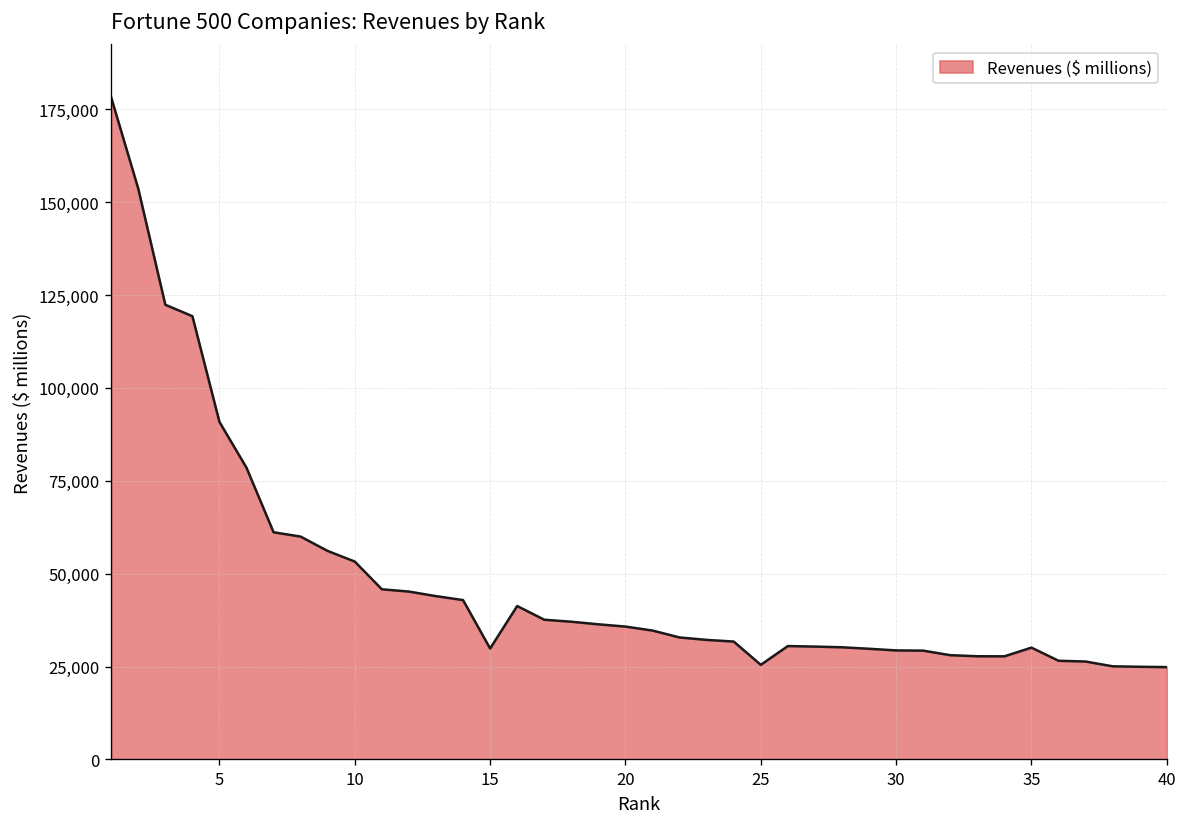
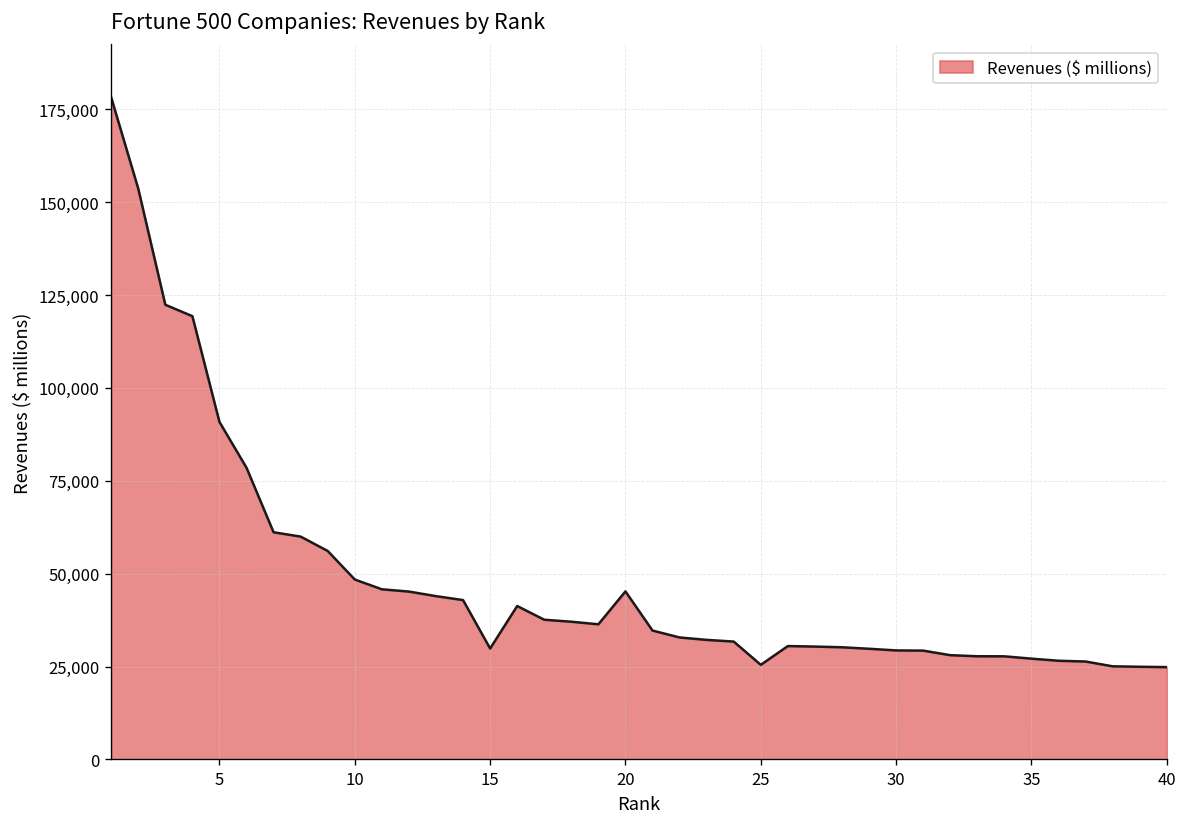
  {
    "5": "91,000",
-   "10": "53,000",
+   "10": "48,000",
    "15": "30,000",
-   "20": "36,000",
+   "20": "45,000",
    "25": "25,000",
    "30": "29,000",
-   "35": "30,000",
+   "35": "27,000",
    "40": "25,000"
  }
